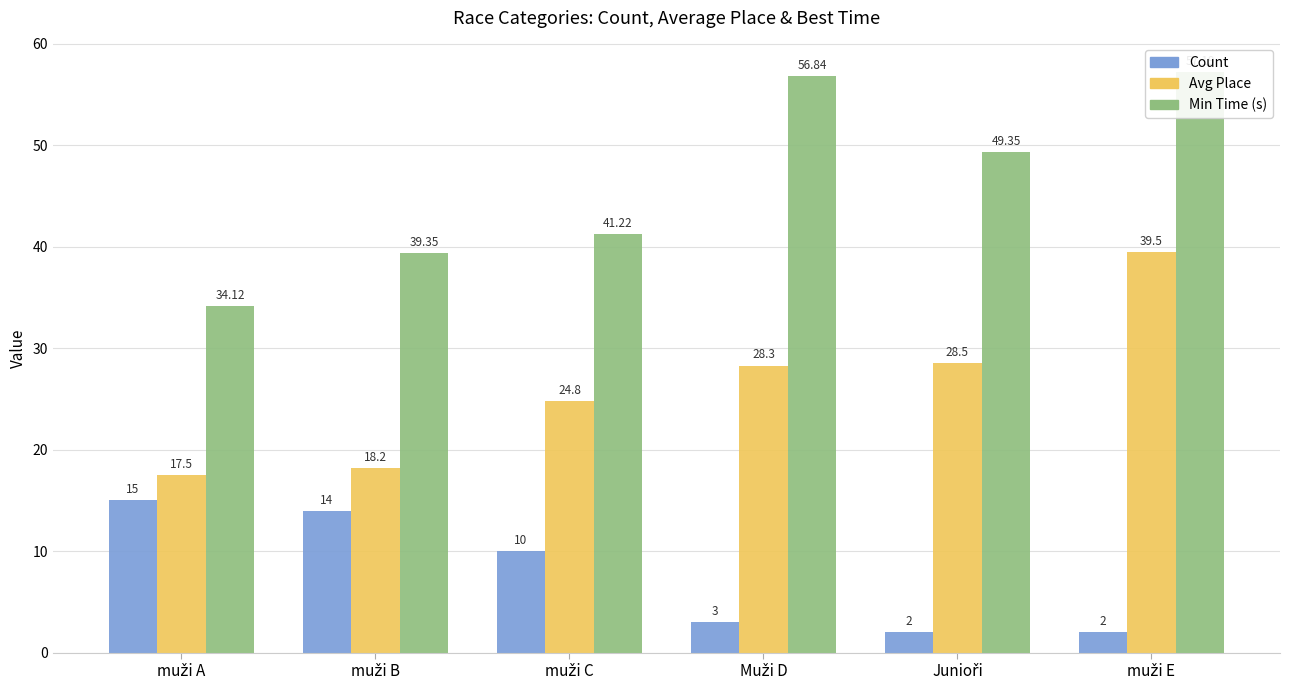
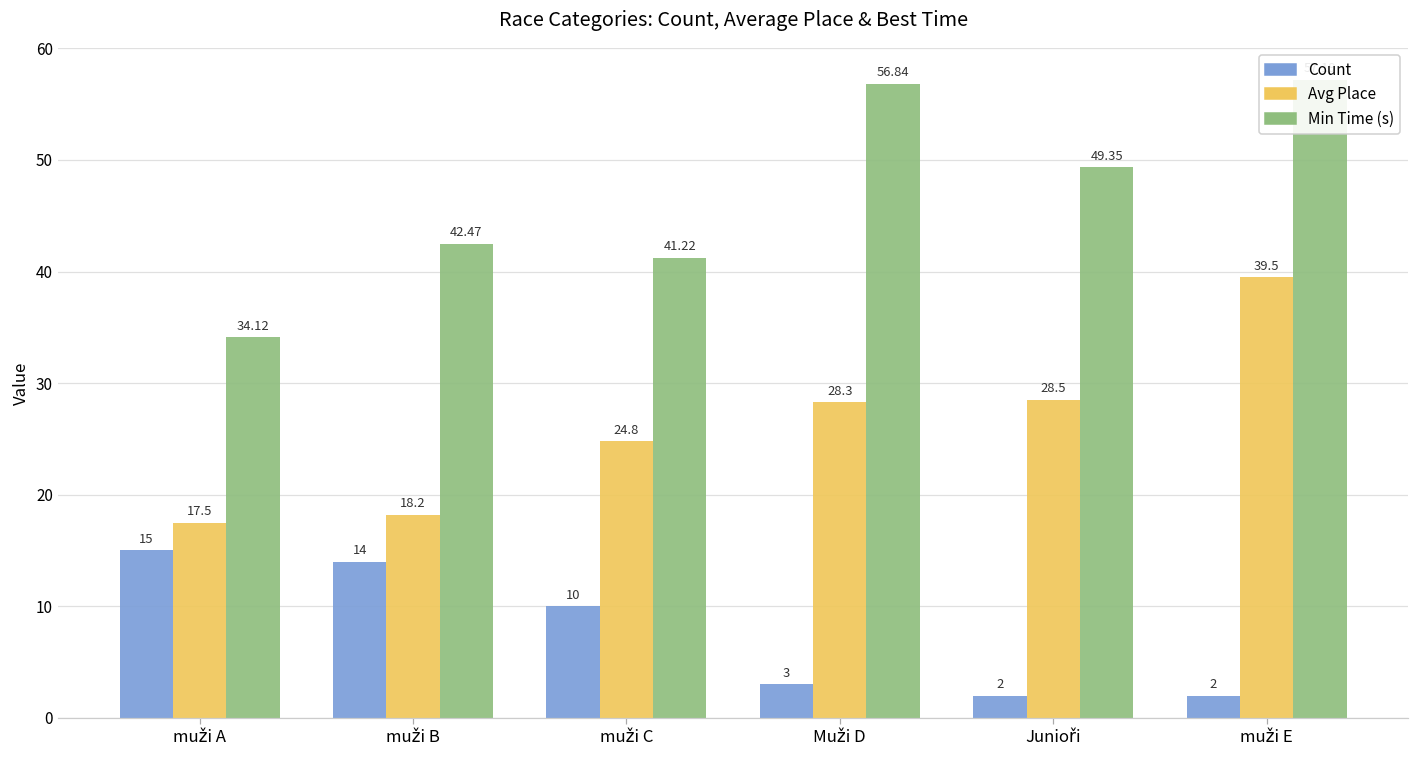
  {
    "Count": {
      "muži A": 15,
      "muži B": 14,
      "muži C": 10,
      "Muži D": 3,
      "Junioři": 2,
      "muži E": 2
    },
    "Avg Place": {
      "muži A": 17.5,
      "muži B": 18.2,
      "muži C": 24.8,
      "Muži D": 28.3,
      "Junioři": 28.5,
      "muži E": 39.5
    },
    "Min Time (s)": {
      "muži A": 34.12,
-     "muži B": 39.35,
+     "muži B": 42.47,
      "muži C": 41.22,
      "Muži D": 56.84,
      "Junioři": 49.35
    }
  }
